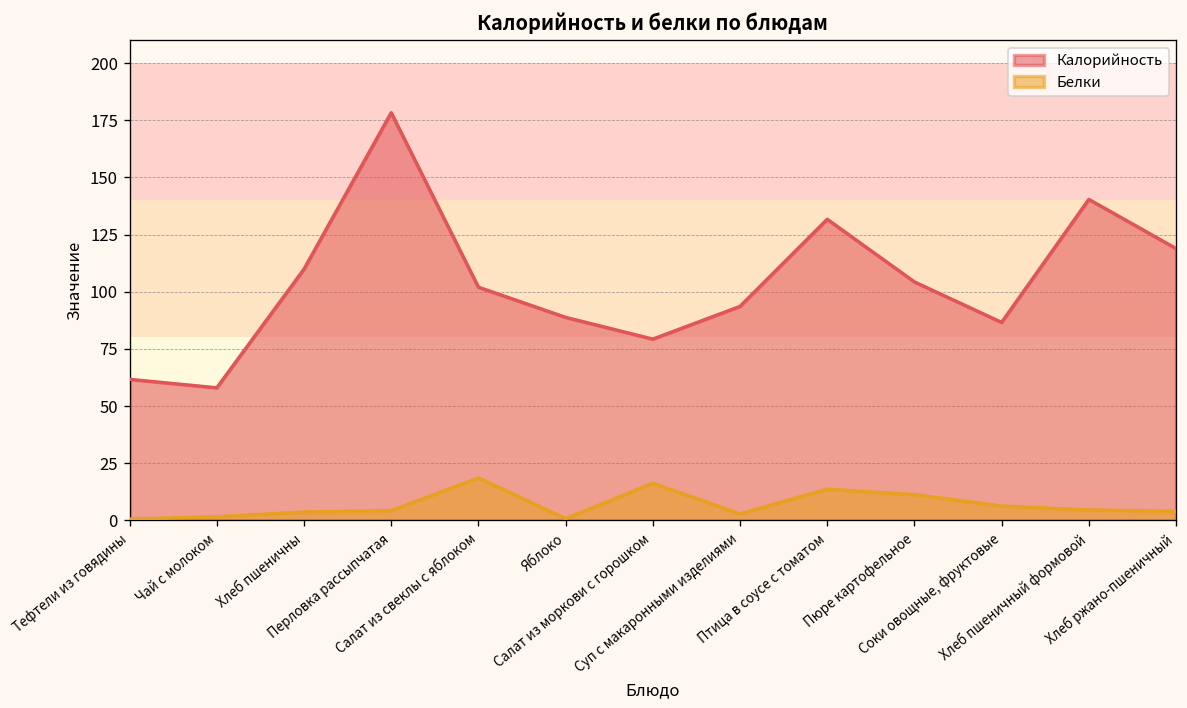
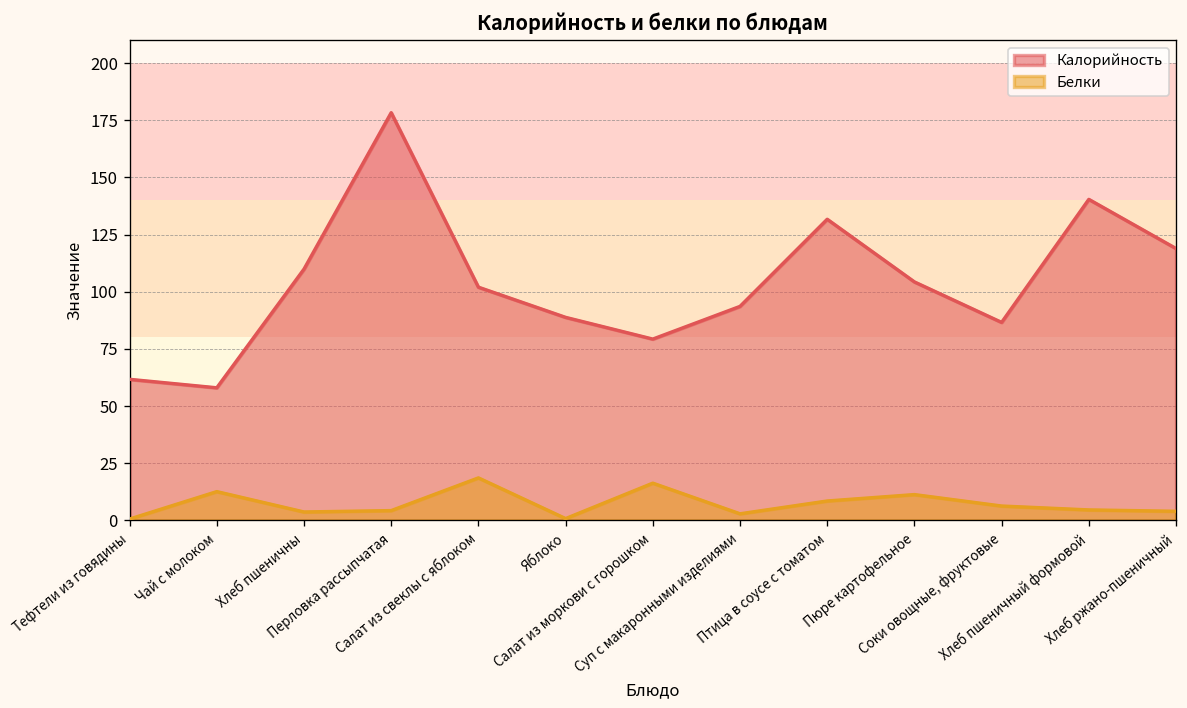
  {
    "Калорийность": {
      "Тефтели из говядины": 62,
      "Чай с молоком": 58,
      "Хлеб пшеничны": 110,
      "Перловка рассыпчатая": 178,
      "Салат из свеклы с яблоком": 102,
      "Яблоко": 89,
      "Салат из моркови с горошком": 79,
      "Суп с макаронными изделиями": 94,
      "Птица в соусе с томатом": 132,
      "Пюре картофельное": 104,
      "Соки овощные, фруктовые": 87,
      "Хлеб пшеничный формовой": 140,
      "Хлеб ржано-пшеничный": 119
    },
    "Белки": {
      "Тефтели из говядины": 1,
-     "Чай с молоком": 2,
+     "Чай с молоком": 13,
      "Хлеб пшеничны": 4,
      "Перловка рассыпчатая": 4,
      "Салат из свеклы с яблоком": 19,
      "Яблоко": 1,
      "Салат из моркови с горошком": 16,
      "Суп с макаронными изделиями": 3,
-     "Птица в соусе с томатом": 14,
+     "Птица в соусе с томатом": 9,
      "Пюре картофельное": 11,
      "Соки овощные, фруктовые": 6,
      "Хлеб пшеничный формовой": 5,
      "Хлеб ржано-пшеничный": 4
    }
  }
